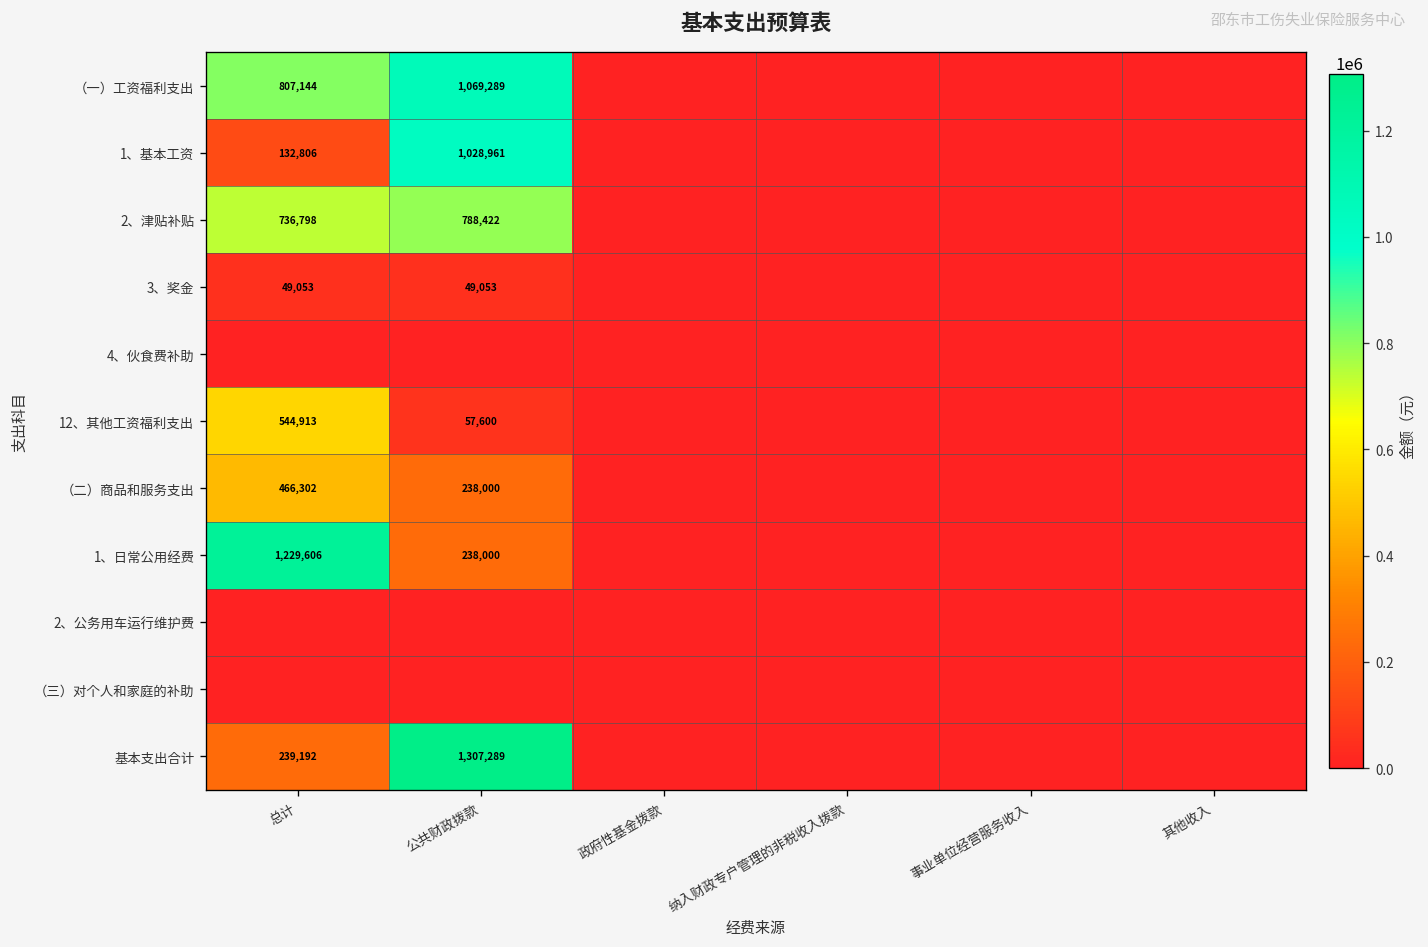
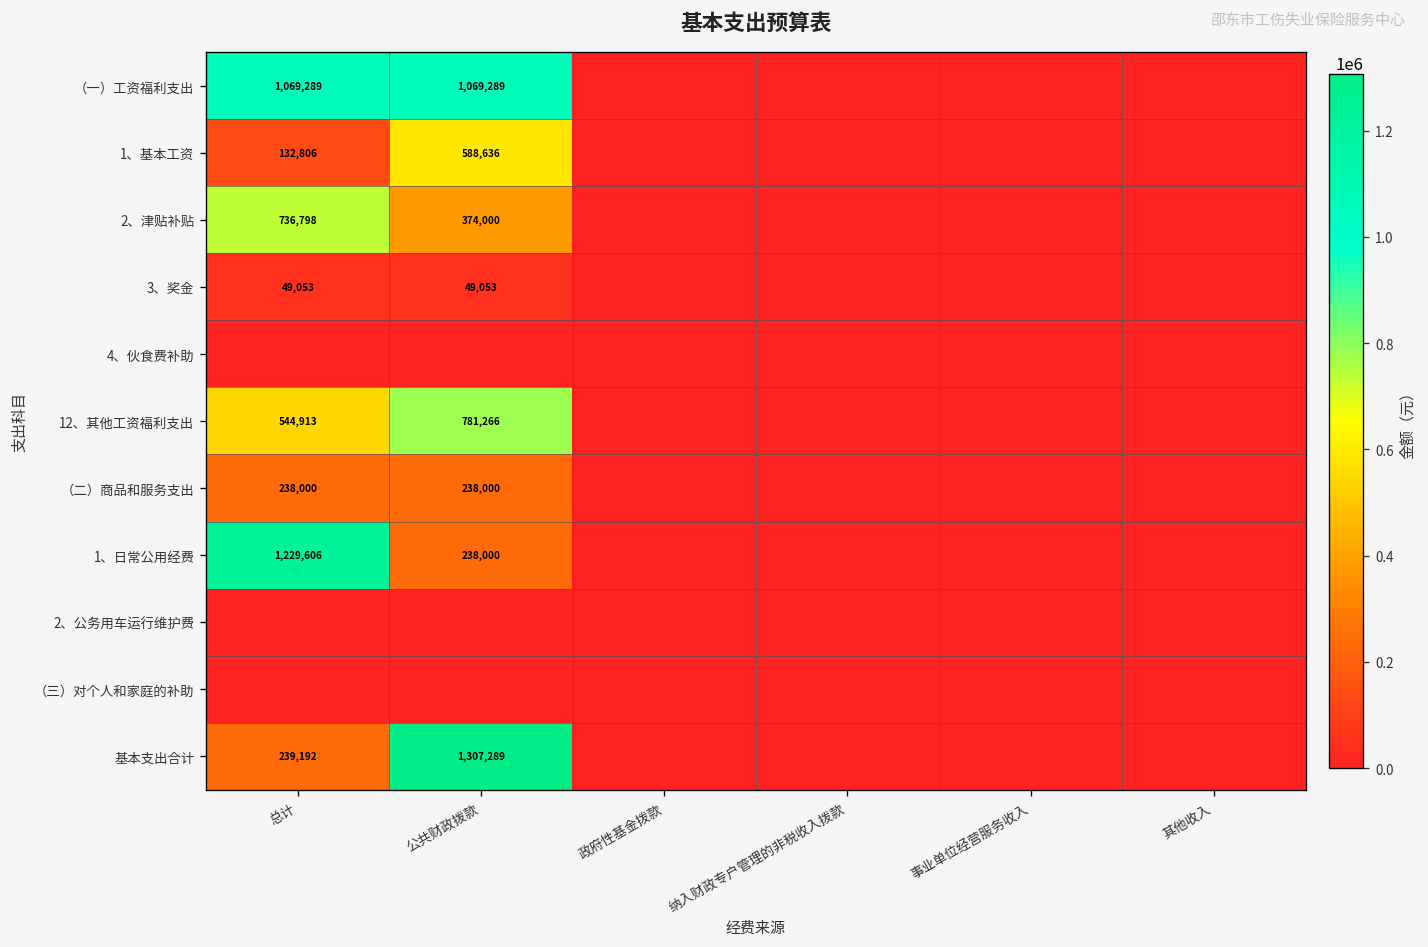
  {
    "（一）工资福利支出": {
-     "总计": "807,144",
+     "总计": "1,069,289",
      "公共财政拨款": "1,069,289"
    },
    "1、基本工资": {
      "总计": "132,806",
-     "公共财政拨款": "1,028,961"
+     "公共财政拨款": "588,636"
    },
    "2、津贴补贴": {
      "总计": "736,798",
-     "公共财政拨款": "788,422"
+     "公共财政拨款": "374,000"
    },
    "3、奖金": {
      "总计": "49,053",
      "公共财政拨款": "49,053"
    },
    "12、其他工资福利支出": {
      "总计": "544,913",
-     "公共财政拨款": "57,600"
+     "公共财政拨款": "781,266"
    },
    "（二）商品和服务支出": {
-     "总计": "466,302",
+     "总计": "238,000",
      "公共财政拨款": "238,000"
    },
    "1、日常公用经费": {
      "总计": "1,229,606",
      "公共财政拨款": "238,000"
    },
    "基本支出合计": {
      "总计": "239,192",
      "公共财政拨款": "1,307,289"
    }
  }
